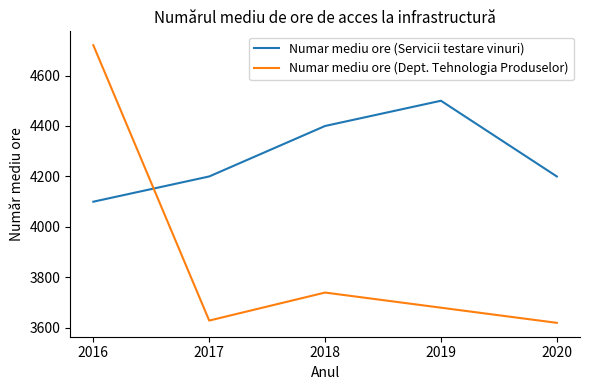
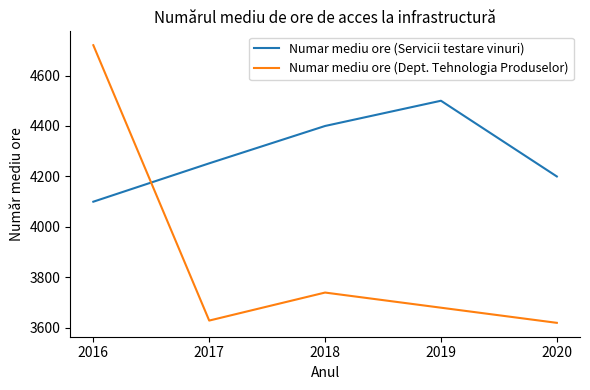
  {
    "Numar mediu ore (Servicii testare vinuri)": {
      "2016": 4100,
-     "2017": 4200,
+     "2017": 4250,
      "2018": 4400,
      "2019": 4500,
      "2020": 4200
    },
    "Numar mediu ore (Dept. Tehnologia Produselor)": {
      "2016": 4720,
      "2017": 3630,
      "2018": 3740,
      "2019": 3680,
      "2020": 3620
    }
  }
